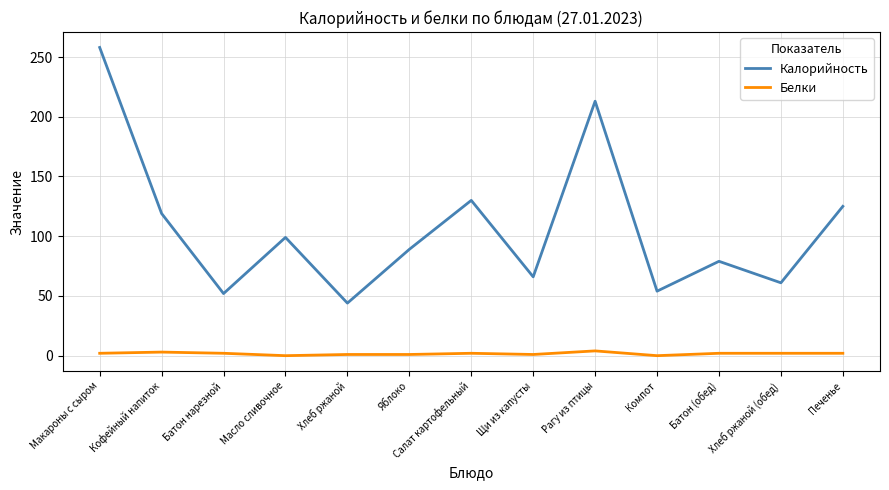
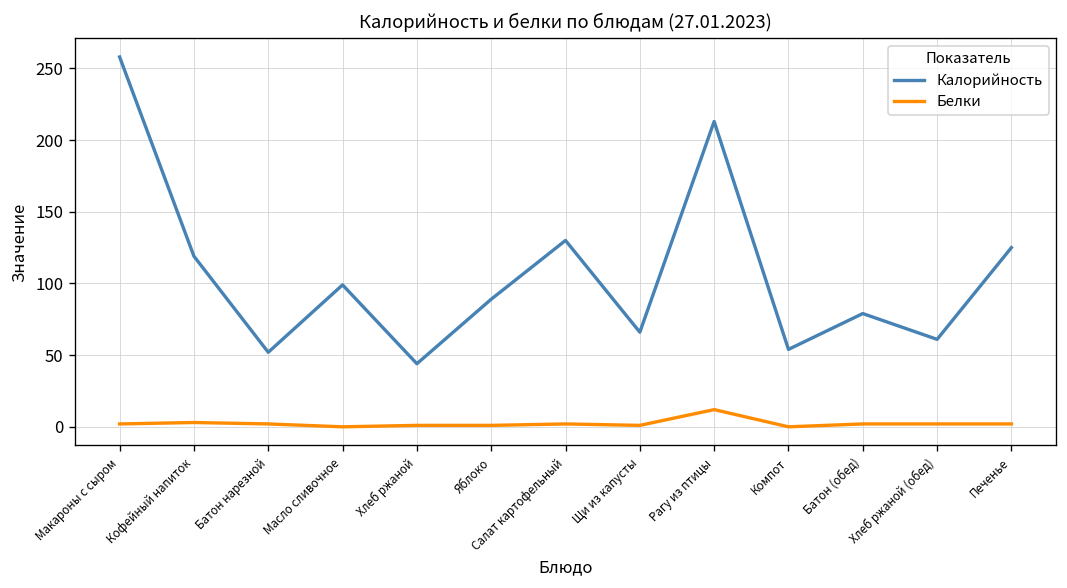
  {
    "Калорийность": {
      "Макароны с сыром": 258,
      "Кофейный напиток": 119,
      "Батон нарезной": 52,
      "Масло сливочное": 99,
      "Хлеб ржаной": 44,
      "Яблоко": 89,
      "Салат картофельный": 130,
      "Щи из капусты": 66,
      "Рагу из птицы": 213,
      "Компот": 54,
      "Батон (обед)": 79,
      "Хлеб ржаной (обед)": 61,
      "Печенье": 125
    },
    "Белки": {
      "Макароны с сыром": 2,
      "Кофейный напиток": 3,
      "Батон нарезной": 2,
      "Масло сливочное": 0,
      "Хлеб ржаной": 1,
      "Яблоко": 1,
      "Салат картофельный": 2,
      "Щи из капусты": 1,
-     "Рагу из птицы": 4,
+     "Рагу из птицы": 12,
      "Компот": 0,
      "Батон (обед)": 2,
      "Хлеб ржаной (обед)": 2,
      "Печенье": 2
    }
  }
